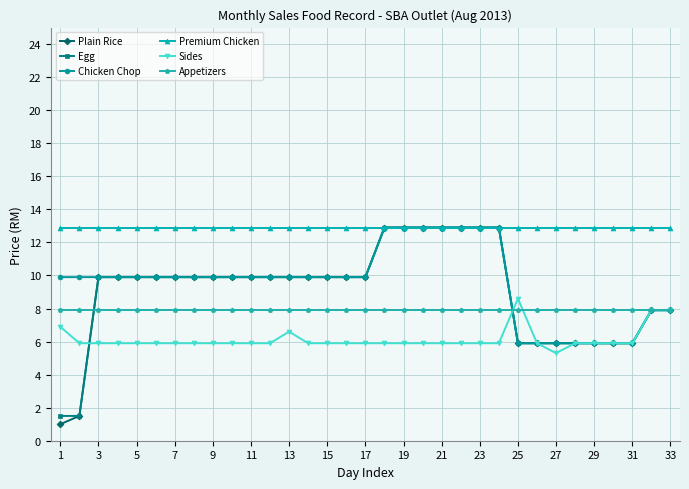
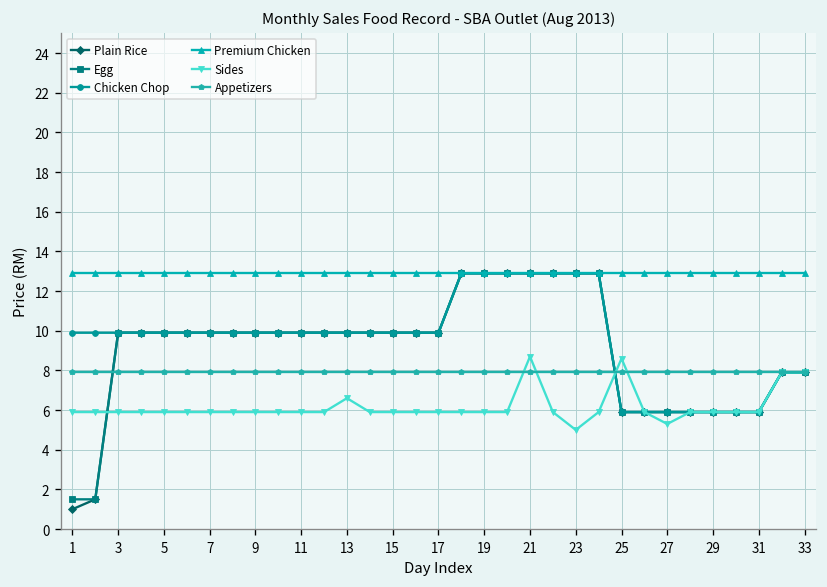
  {
    "Sides": {
-     "1": 6.9,
+     "1": 5.9,
      "3": 5.9,
      "5": 5.9,
      "7": 5.9,
      "9": 5.9,
      "11": 5.9,
      "13": 6.6,
      "15": 5.9,
      "17": 5.9,
      "19": 5.9,
-     "21": 5.9,
-     "23": 5.9,
+     "21": 8.7,
+     "23": 5.0,
      "25": 8.6,
      "27": 5.3
    }
  }
